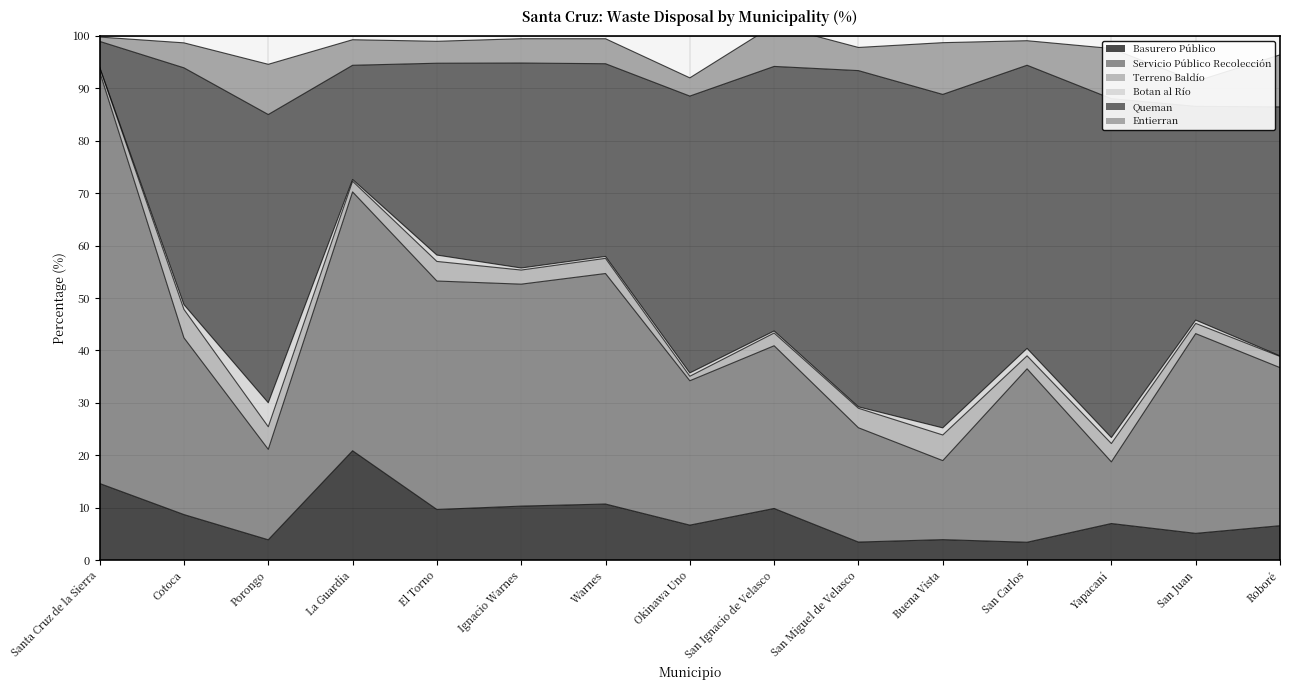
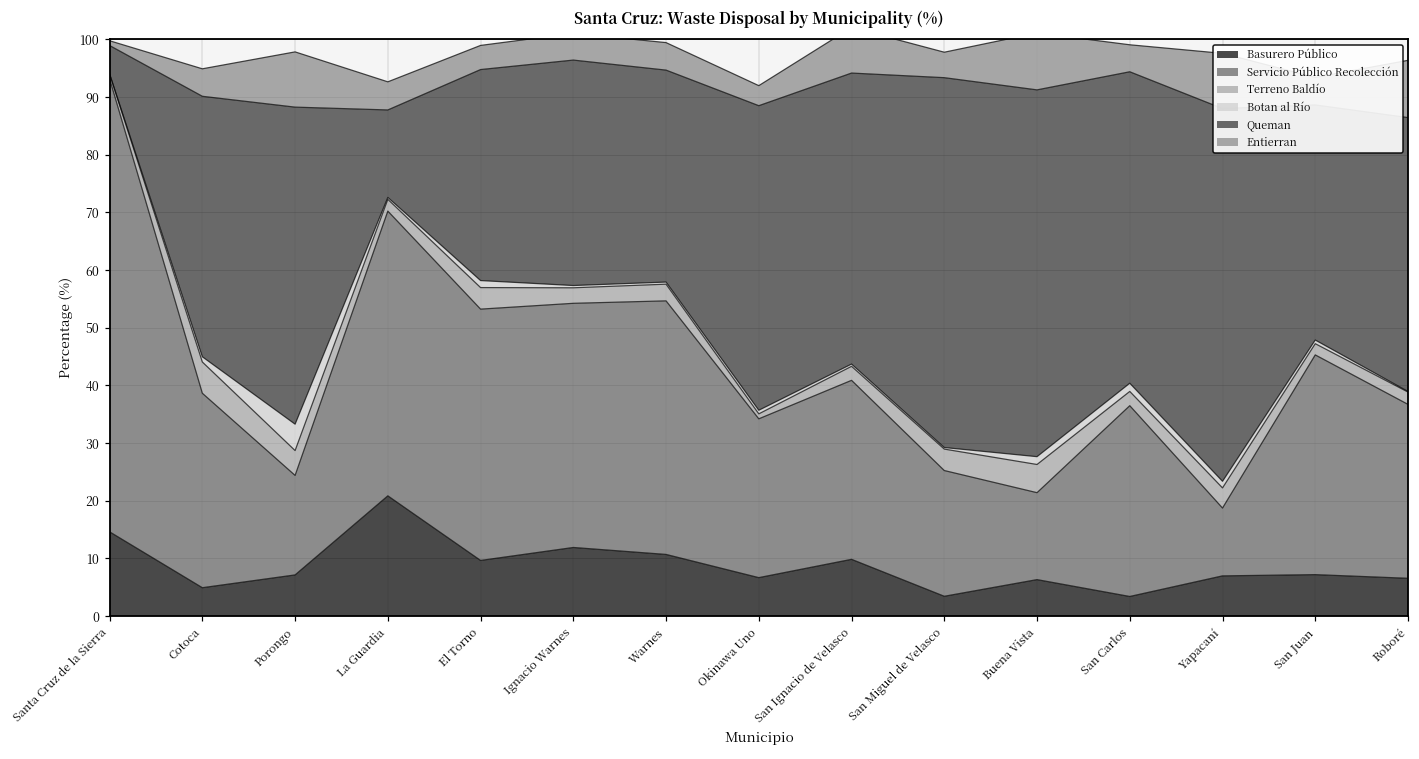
  {
    "Basurero Público": {
      "Santa Cruz de la Sierra": 15,
-     "Cotoca": 9,
-     "Porongo": 4,
+     "Cotoca": 5,
+     "Porongo": 7,
      "La Guardia": 21,
      "El Torno": 10,
-     "Ignacio Warnes": 10,
+     "Ignacio Warnes": 12,
      "Warnes": 11,
      "Okinawa Uno": 7,
      "San Ignacio de Velasco": 10,
      "San Miguel de Velasco": 3,
-     "Buena Vista": 4,
+     "Buena Vista": 6,
      "San Carlos": 3,
      "Yapacaní": 7,
-     "San Juan": 5,
+     "San Juan": 7,
      "Roboré": 7
    },
    "Botan al Río": {
      "Cotoca": 1,
      "Porongo": 5,
      "El Torno": 1,
      "Okinawa Uno": 1,
      "Buena Vista": 1,
      "San Carlos": 1,
      "Yapacaní": 1,
      "San Juan": 1
    },
    "Queman": {
      "Santa Cruz de la Sierra": 5,
      "Cotoca": 45,
      "Porongo": 55,
-     "La Guardia": 22,
+     "La Guardia": 15,
      "El Torno": 37,
      "Ignacio Warnes": 39,
      "Warnes": 37,
      "Okinawa Uno": 53,
      "San Ignacio de Velasco": 50,
      "San Miguel de Velasco": 64,
      "Buena Vista": 64,
      "San Carlos": 54,
      "Roboré": 47
    }
  }
